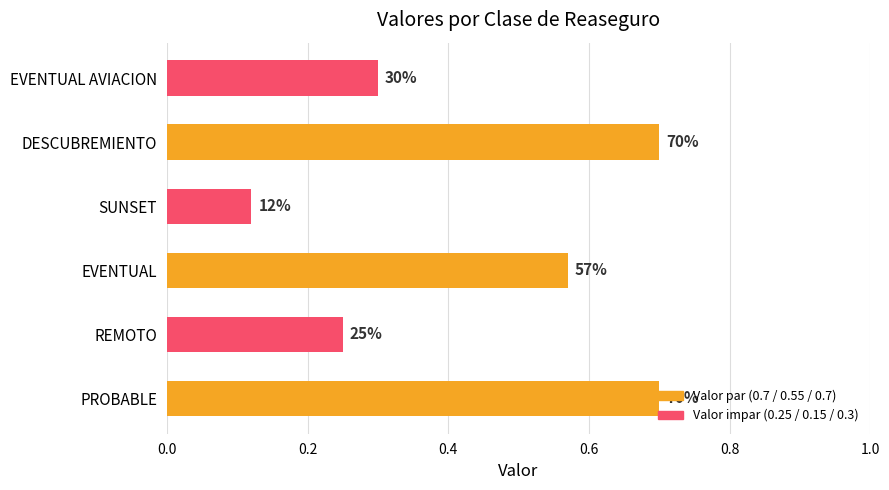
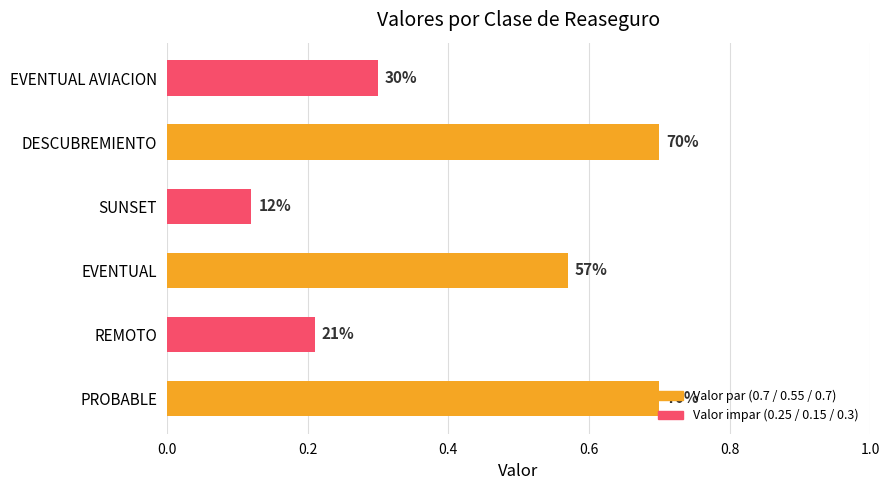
  {
    "EVENTUAL AVIACION": "30%",
    "DESCUBREMIENTO": "70%",
    "SUNSET": "12%",
    "EVENTUAL": "57%",
-   "REMOTO": "25%",
+   "REMOTO": "21%",
    "PROBABLE": "70%"
  }
